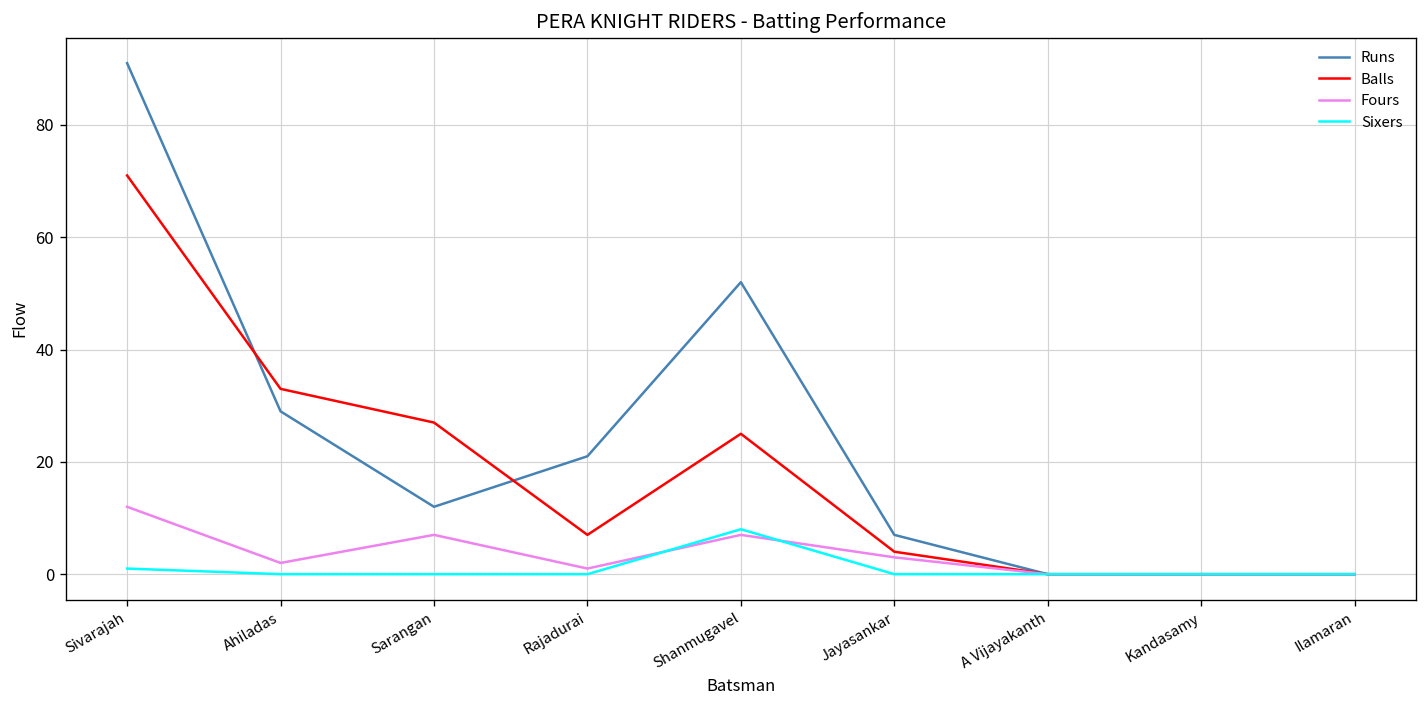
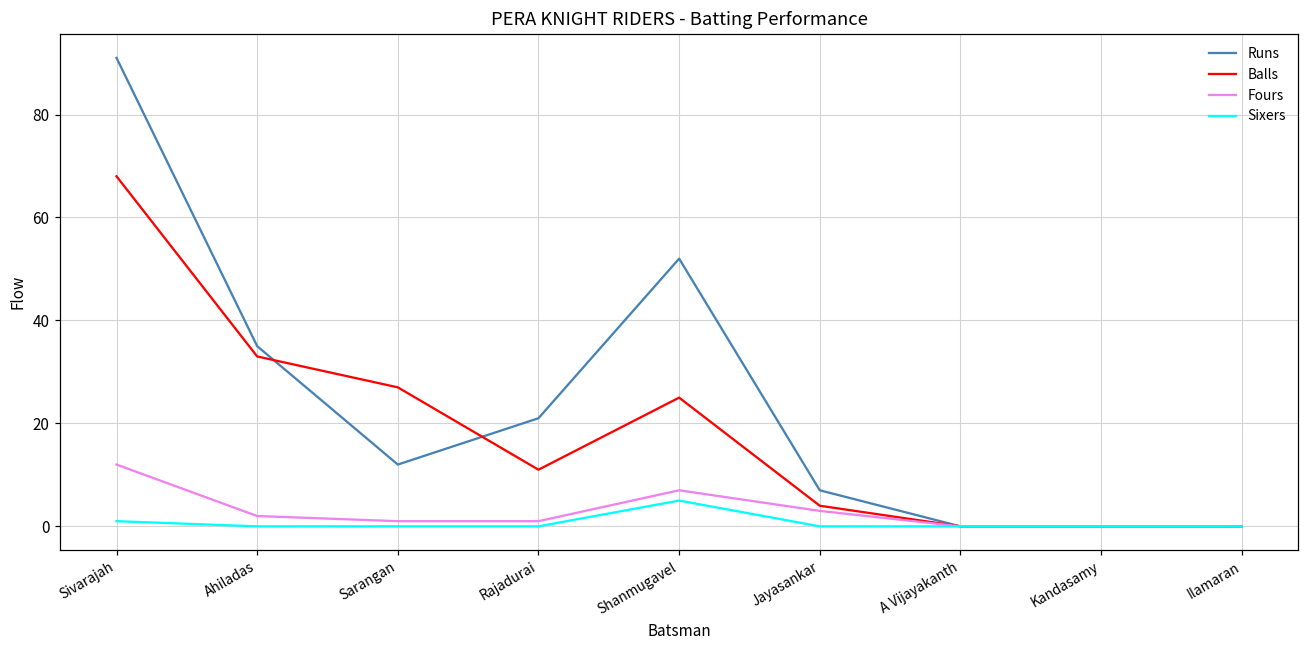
  {
    "Runs": {
      "Sivarajah": 91,
-     "Ahiladas": 29,
+     "Ahiladas": 35,
      "Sarangan": 12,
      "Rajadurai": 21,
      "Shanmugavel": 52,
      "Jayasankar": 7
    },
    "Balls": {
-     "Sivarajah": 71,
+     "Sivarajah": 68,
      "Ahiladas": 33,
      "Sarangan": 27,
-     "Rajadurai": 7,
+     "Rajadurai": 11,
      "Shanmugavel": 25,
      "Jayasankar": 4
    },
    "Fours": {
      "Sivarajah": 12,
      "Ahiladas": 2,
-     "Sarangan": 7,
+     "Sarangan": 1,
      "Rajadurai": 1,
      "Shanmugavel": 7,
      "Jayasankar": 3
    },
    "Sixers": {
      "Sivarajah": 1,
      "Ahiladas": 0,
      "Sarangan": 0,
      "Rajadurai": 0,
-     "Shanmugavel": 8,
+     "Shanmugavel": 5,
      "Jayasankar": 0
    }
  }
